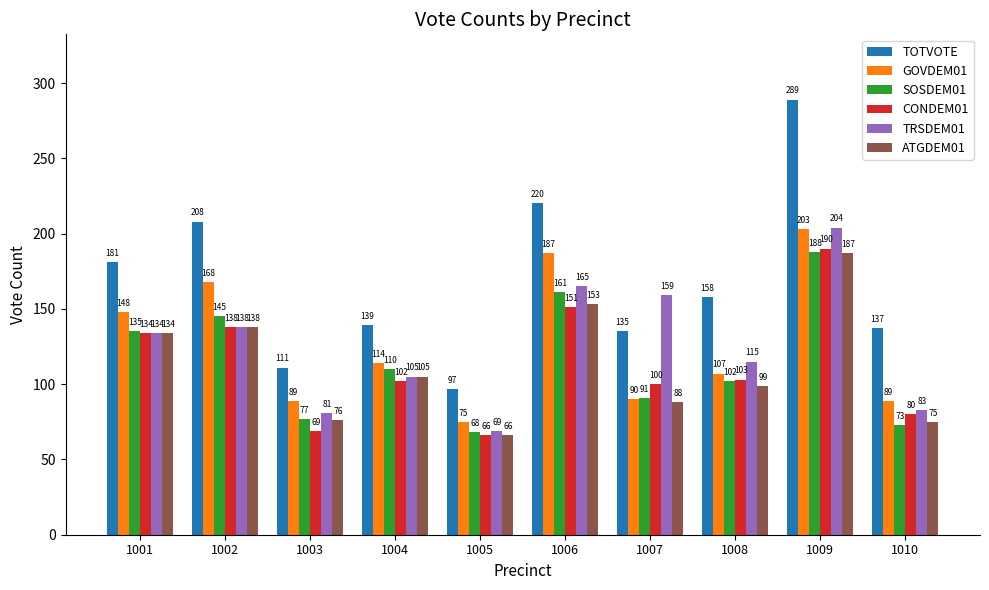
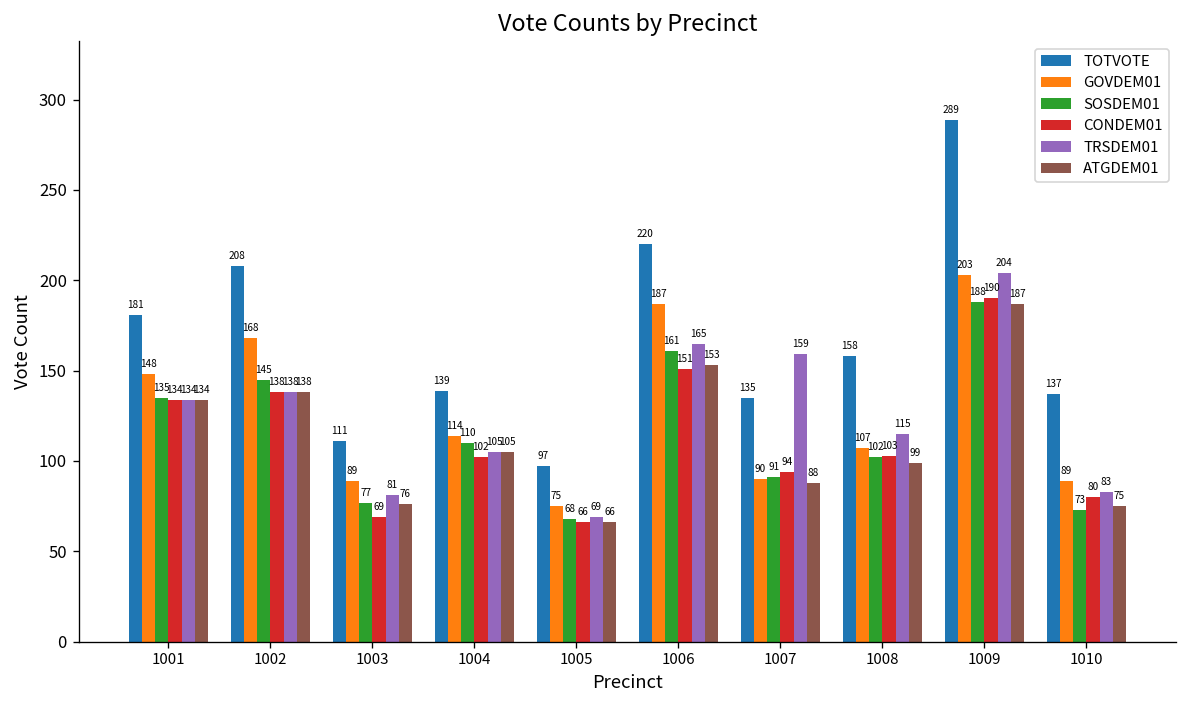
  {
    "TOTVOTE": {
      "1001": 181,
      "1002": 208,
      "1003": 111,
      "1004": 139,
      "1005": 97,
      "1006": 220,
      "1007": 135,
      "1008": 158,
      "1009": 289,
      "1010": 137
    },
    "GOVDEM01": {
      "1001": 148,
      "1002": 168,
      "1003": 89,
      "1004": 114,
      "1005": 75,
      "1006": 187,
      "1007": 90,
      "1008": 107,
      "1009": 203,
      "1010": 89
    },
    "SOSDEM01": {
      "1002": 145,
      "1003": 77,
      "1004": 110,
      "1005": 68,
      "1006": 161,
      "1007": 91,
      "1009": 188,
      "1010": 73
    },
    "CONDEM01": {
      "1003": 69,
      "1004": 102,
      "1005": 66,
      "1006": 151,
-     "1007": 100,
+     "1007": 94,
      "1009": 190,
      "1010": 80
    },
    "TRSDEM01": {
      "1003": 81,
      "1005": 69,
      "1006": 165,
      "1007": 159,
      "1008": 115,
      "1009": 204,
      "1010": 83
    },
    "ATGDEM01": {
      "1003": 76,
      "1005": 66,
      "1006": 153,
      "1007": 88,
      "1008": 99,
      "1009": 187,
      "1010": 75
    }
  }
